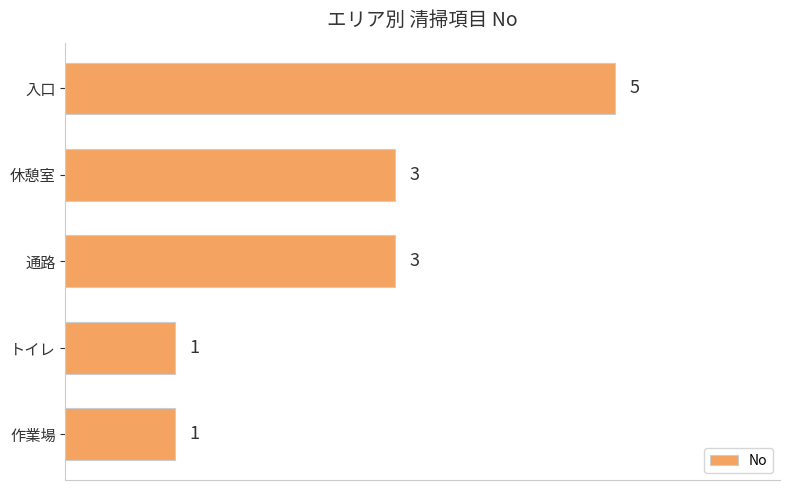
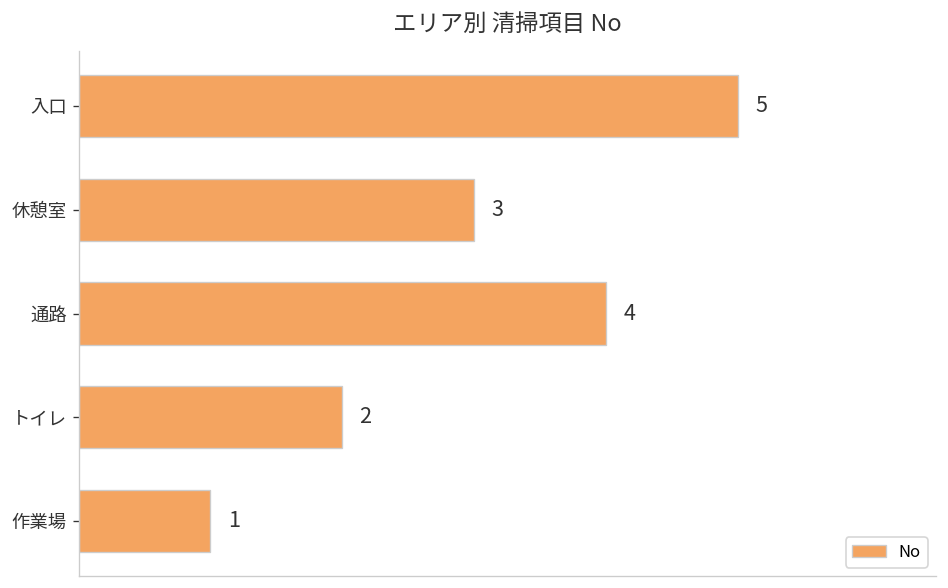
  {
    "入口": 5,
    "休憩室": 3,
-   "通路": 3,
-   "トイレ": 1,
+   "通路": 4,
+   "トイレ": 2,
    "作業場": 1
  }
